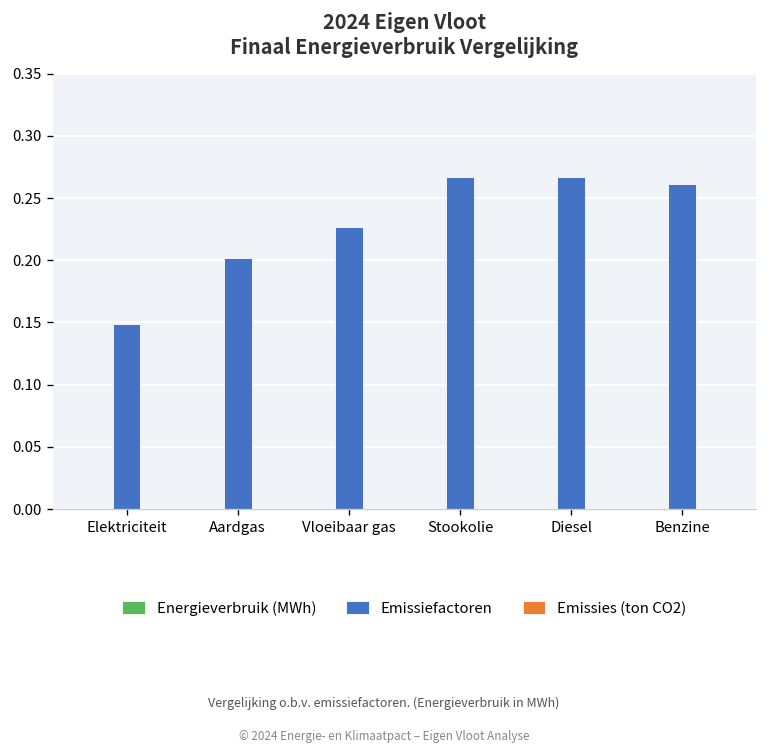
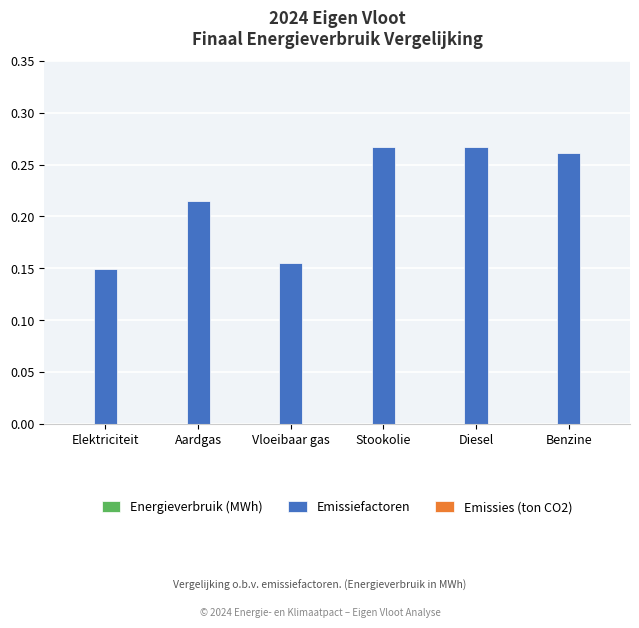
  {
    "Energieverbruik (MWh)": {
      "Elektriciteit": 0.000,
      "Aardgas": 0.000,
      "Vloeibaar gas": 0.000,
      "Stookolie": 0.000,
      "Diesel": 0.000,
      "Benzine": 0.000
    },
    "Emissiefactoren": {
      "Elektriciteit": 0.149,
-     "Aardgas": 0.202,
-     "Vloeibaar gas": 0.227,
+     "Aardgas": 0.215,
+     "Vloeibaar gas": 0.155,
      "Stookolie": 0.267,
      "Diesel": 0.267,
      "Benzine": 0.261
    },
    "Emissies (ton CO2)": {
      "Elektriciteit": 0.000,
      "Aardgas": 0.000,
      "Vloeibaar gas": 0.000,
      "Stookolie": 0.000,
      "Diesel": 0.000,
      "Benzine": 0.000
    }
  }
